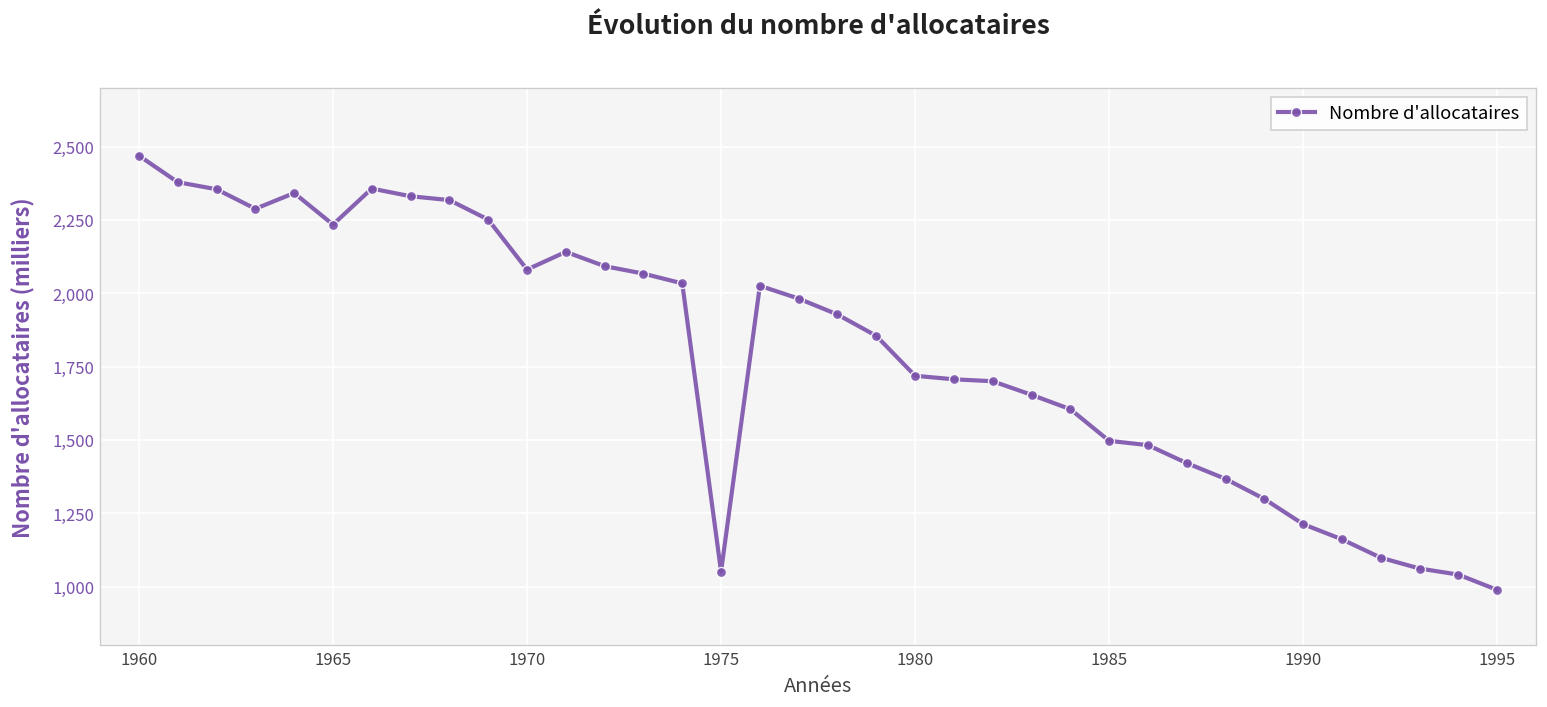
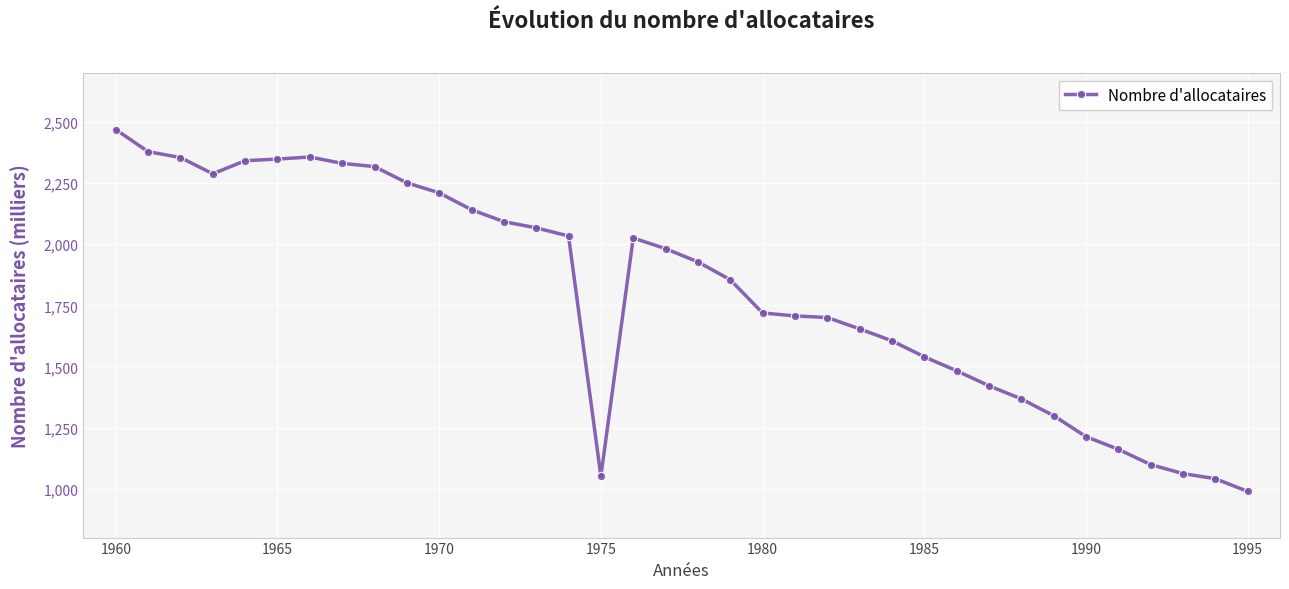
  {
    "1960": "2,470",
-   "1965": "2,230",
-   "1970": "2,080",
+   "1965": "2,350",
+   "1970": "2,210",
    "1975": "1,050",
    "1980": "1,720",
-   "1985": "1,500",
+   "1985": "1,540",
    "1990": "1,210",
    "1995": "990"
  }
